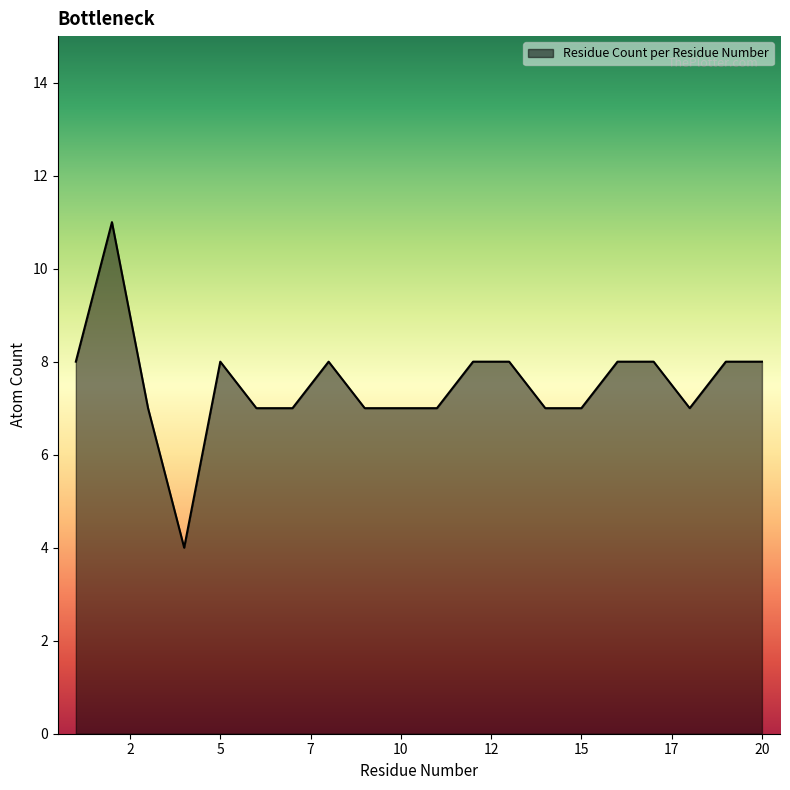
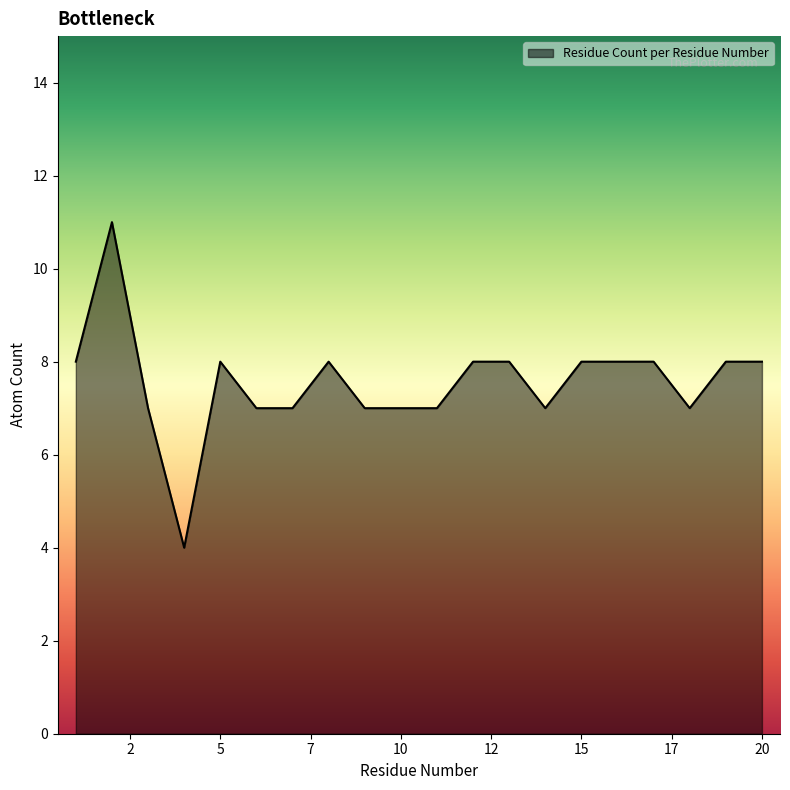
  {
    "5": 8,
    "10": 7,
-   "15": 7,
+   "15": 8,
    "20": 8
  }
